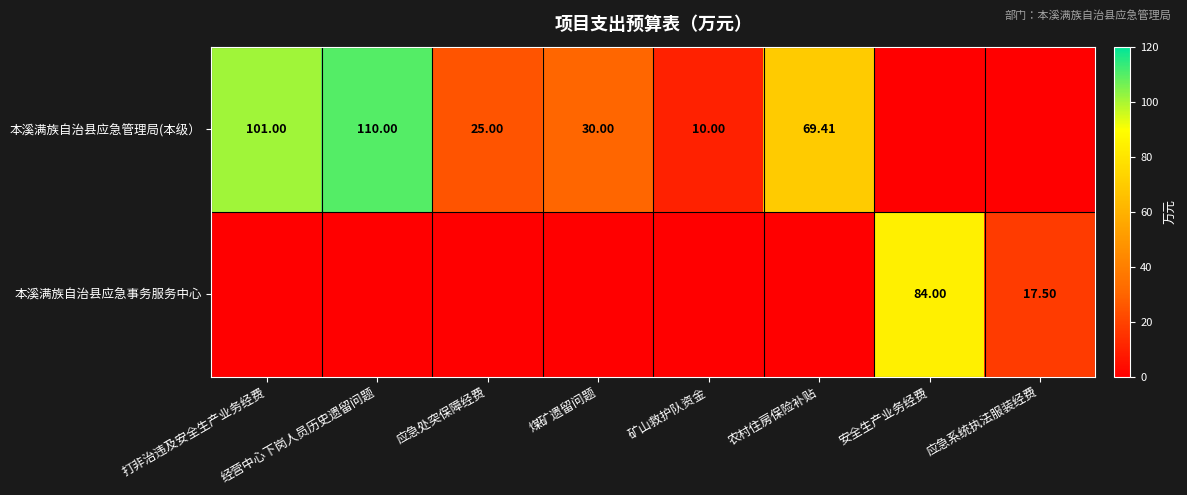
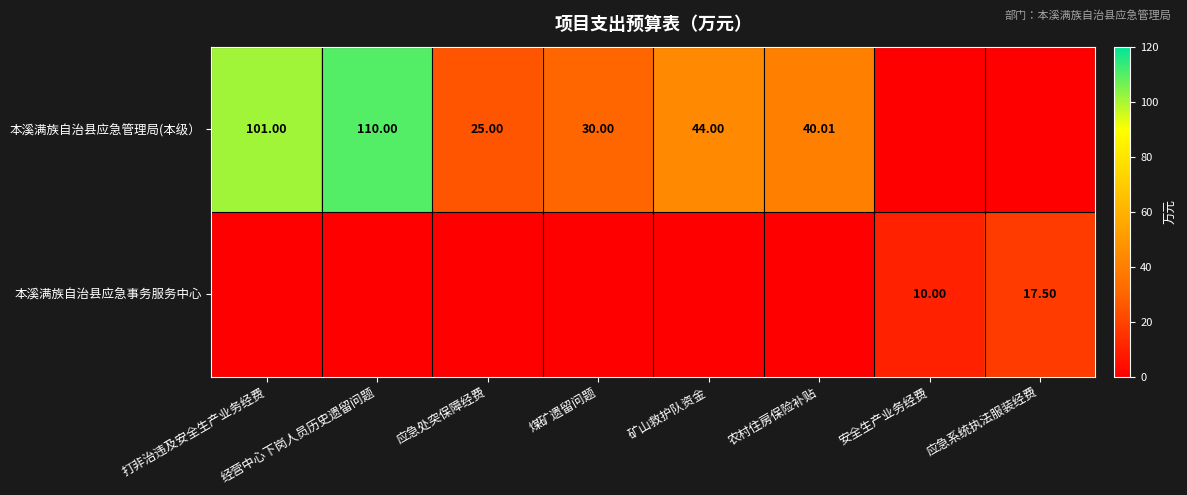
  {
    "本溪满族自治县应急管理局(本级）": {
      "打非治违及安全生产业务经费": 101.00,
      "经营中心下岗人员历史遗留问题": 110.00,
      "应急处突保障经费": 25.00,
      "煤矿遗留问题": 30.00,
-     "矿山救护队资金": 10.00,
-     "农村住房保险补贴": 69.41
+     "矿山救护队资金": 44.00,
+     "农村住房保险补贴": 40.01
    },
    "本溪满族自治县应急事务服务中心": {
-     "安全生产业务经费": 84.00,
+     "安全生产业务经费": 10.00,
      "应急系统执法服装经费": 17.50
    }
  }
